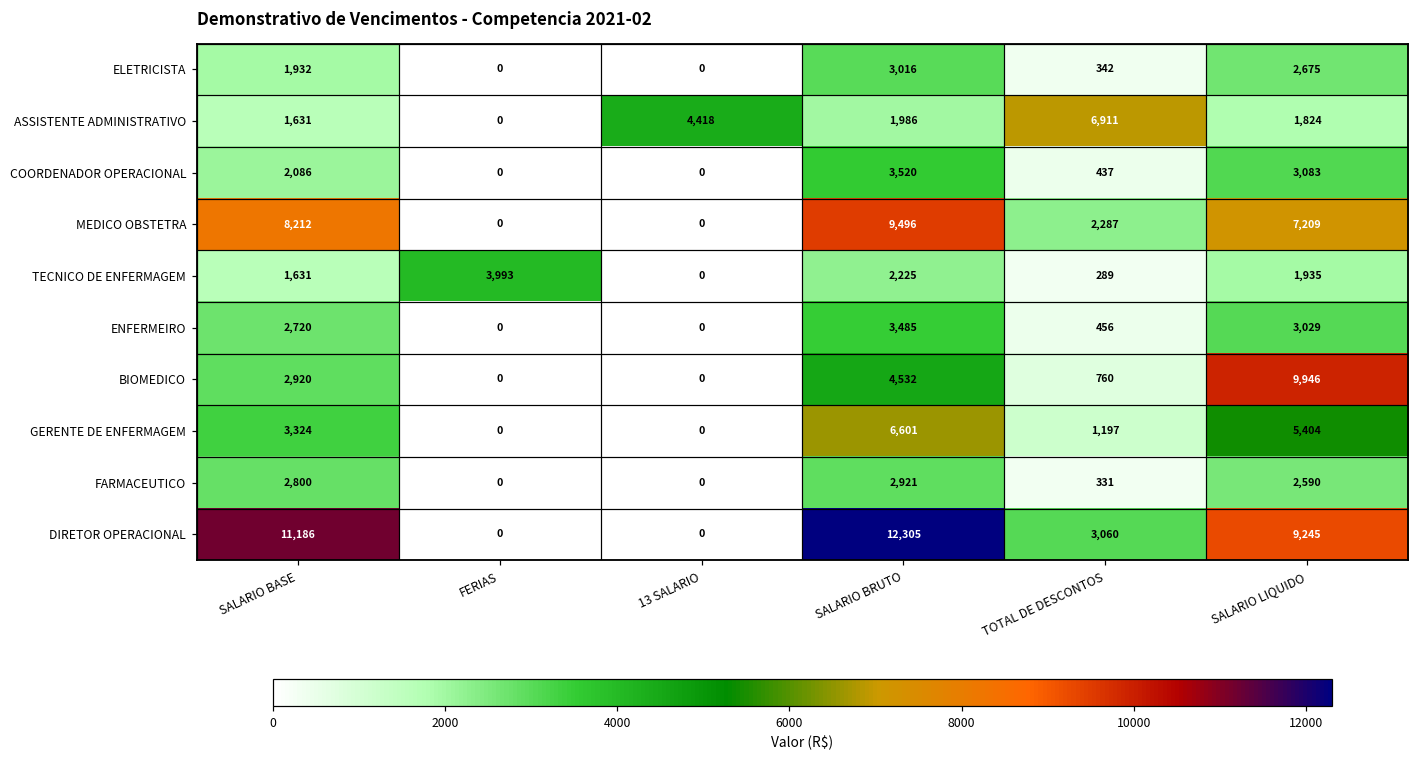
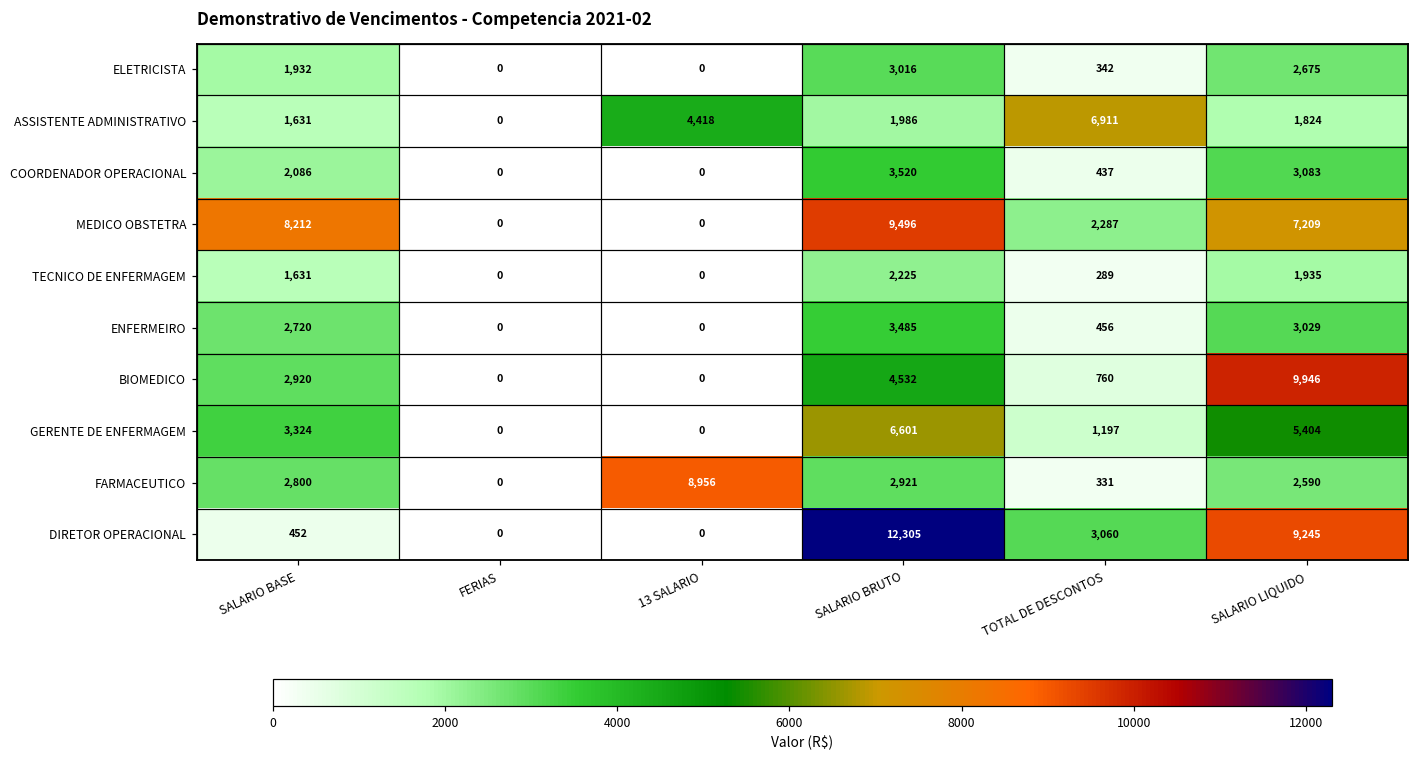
  {
    "ELETRICISTA": {
      "SALARIO BASE": "1,932",
      "FERIAS": "0",
      "13 SALARIO": "0",
      "SALARIO BRUTO": "3,016",
      "TOTAL DE DESCONTOS": "342",
      "SALARIO LIQUIDO": "2,675"
    },
    "ASSISTENTE ADMINISTRATIVO": {
      "SALARIO BASE": "1,631",
      "FERIAS": "0",
      "13 SALARIO": "4,418",
      "SALARIO BRUTO": "1,986",
      "TOTAL DE DESCONTOS": "6,911",
      "SALARIO LIQUIDO": "1,824"
    },
    "COORDENADOR OPERACIONAL": {
      "SALARIO BASE": "2,086",
      "FERIAS": "0",
      "13 SALARIO": "0",
      "SALARIO BRUTO": "3,520",
      "TOTAL DE DESCONTOS": "437",
      "SALARIO LIQUIDO": "3,083"
    },
    "MEDICO OBSTETRA": {
      "SALARIO BASE": "8,212",
      "FERIAS": "0",
      "13 SALARIO": "0",
      "SALARIO BRUTO": "9,496",
      "TOTAL DE DESCONTOS": "2,287",
      "SALARIO LIQUIDO": "7,209"
    },
    "TECNICO DE ENFERMAGEM": {
      "SALARIO BASE": "1,631",
-     "FERIAS": "3,993",
+     "FERIAS": "0",
      "13 SALARIO": "0",
      "SALARIO BRUTO": "2,225",
      "TOTAL DE DESCONTOS": "289",
      "SALARIO LIQUIDO": "1,935"
    },
    "ENFERMEIRO": {
      "SALARIO BASE": "2,720",
      "FERIAS": "0",
      "13 SALARIO": "0",
      "SALARIO BRUTO": "3,485",
      "TOTAL DE DESCONTOS": "456",
      "SALARIO LIQUIDO": "3,029"
    },
    "BIOMEDICO": {
      "SALARIO BASE": "2,920",
      "FERIAS": "0",
      "13 SALARIO": "0",
      "SALARIO BRUTO": "4,532",
      "TOTAL DE DESCONTOS": "760",
      "SALARIO LIQUIDO": "9,946"
    },
    "GERENTE DE ENFERMAGEM": {
      "SALARIO BASE": "3,324",
      "FERIAS": "0",
      "13 SALARIO": "0",
      "SALARIO BRUTO": "6,601",
      "TOTAL DE DESCONTOS": "1,197",
      "SALARIO LIQUIDO": "5,404"
    },
    "FARMACEUTICO": {
      "SALARIO BASE": "2,800",
      "FERIAS": "0",
-     "13 SALARIO": "0",
+     "13 SALARIO": "8,956",
      "SALARIO BRUTO": "2,921",
      "TOTAL DE DESCONTOS": "331",
      "SALARIO LIQUIDO": "2,590"
    },
    "DIRETOR OPERACIONAL": {
-     "SALARIO BASE": "11,186",
+     "SALARIO BASE": "452",
      "FERIAS": "0",
      "13 SALARIO": "0",
      "SALARIO BRUTO": "12,305",
      "TOTAL DE DESCONTOS": "3,060",
      "SALARIO LIQUIDO": "9,245"
    }
  }
